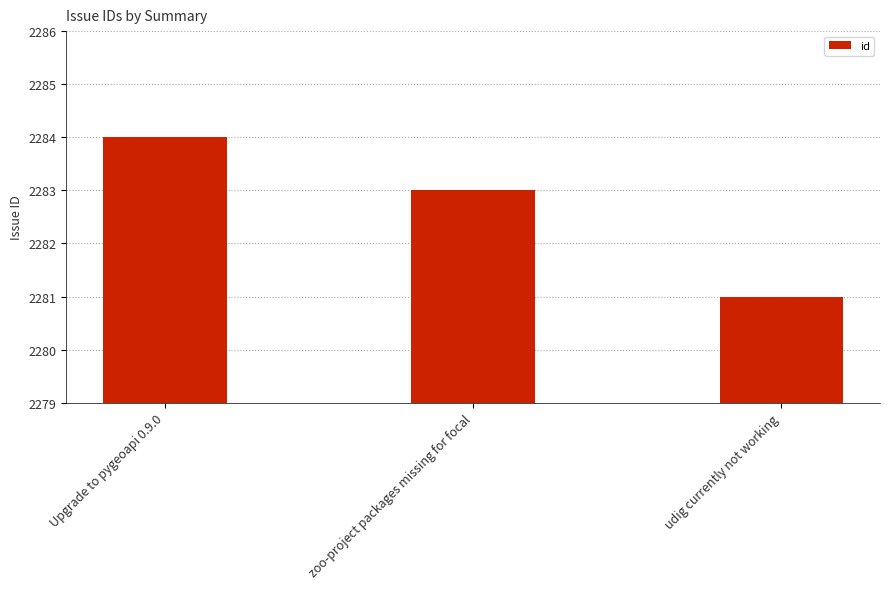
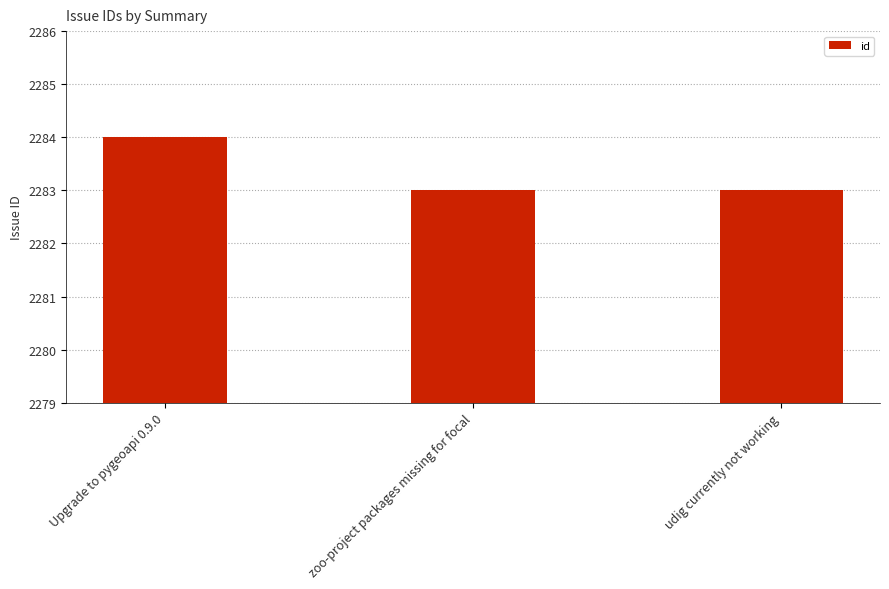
  {
    "Upgrade to pygeoapi 0.9.0": 2284,
    "zoo-project packages missing for focal": 2283,
-   "udig currently not working": 2281
+   "udig currently not working": 2283
  }
